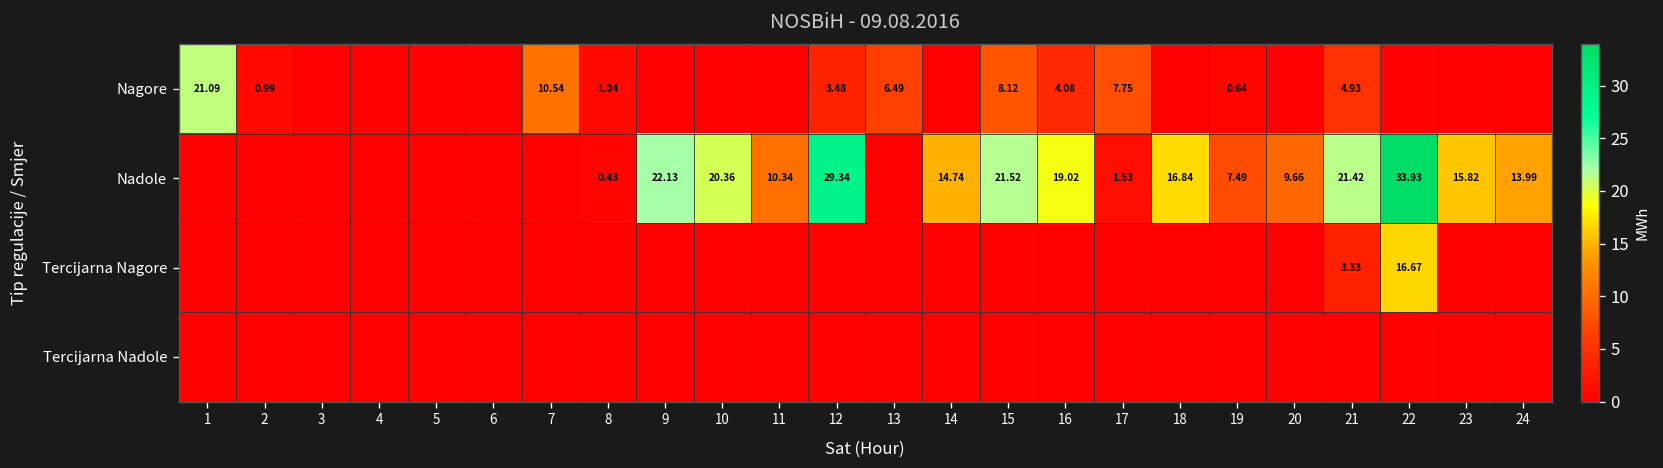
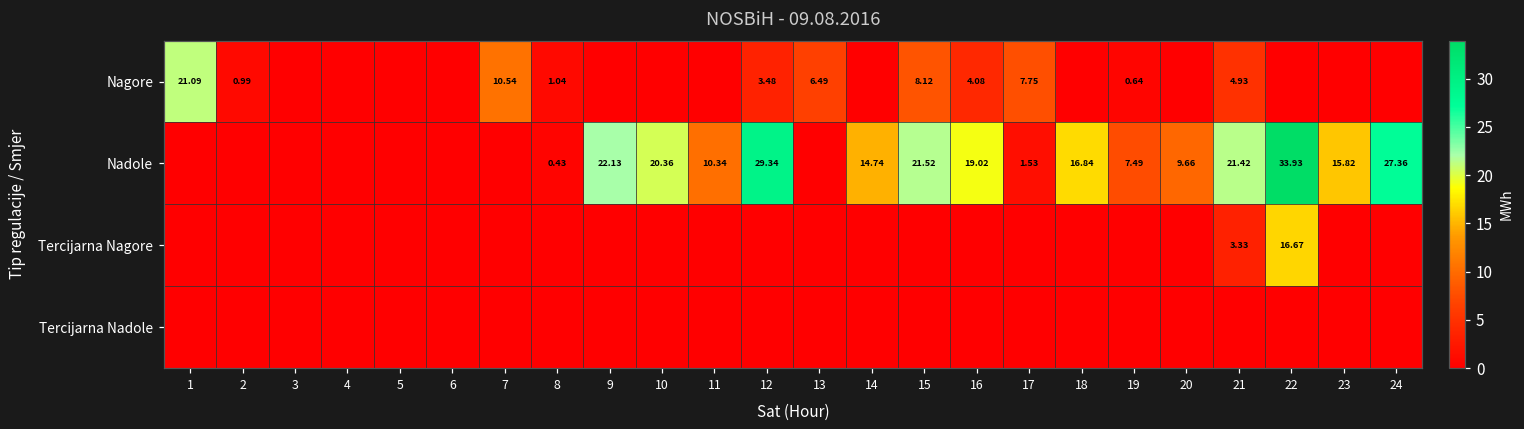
  {
    "Nagore": {
      "1": 21.09,
      "2": 0.99,
      "7": 10.54,
      "8": 1.04,
      "12": 3.48,
      "13": 6.49,
      "15": 8.12,
      "16": 4.08,
      "17": 7.75,
      "19": 0.64,
      "21": 4.93
    },
    "Nadole": {
      "8": 0.43,
      "9": 22.13,
      "10": 20.36,
      "11": 10.34,
      "12": 29.34,
      "14": 14.74,
      "15": 21.52,
      "16": 19.02,
      "17": 1.53,
      "18": 16.84,
      "19": 7.49,
      "20": 9.66,
      "21": 21.42,
      "22": 33.93,
      "23": 15.82,
-     "24": 13.99
+     "24": 27.36
    },
    "Tercijarna Nagore": {
      "21": 3.33,
      "22": 16.67
    }
  }
